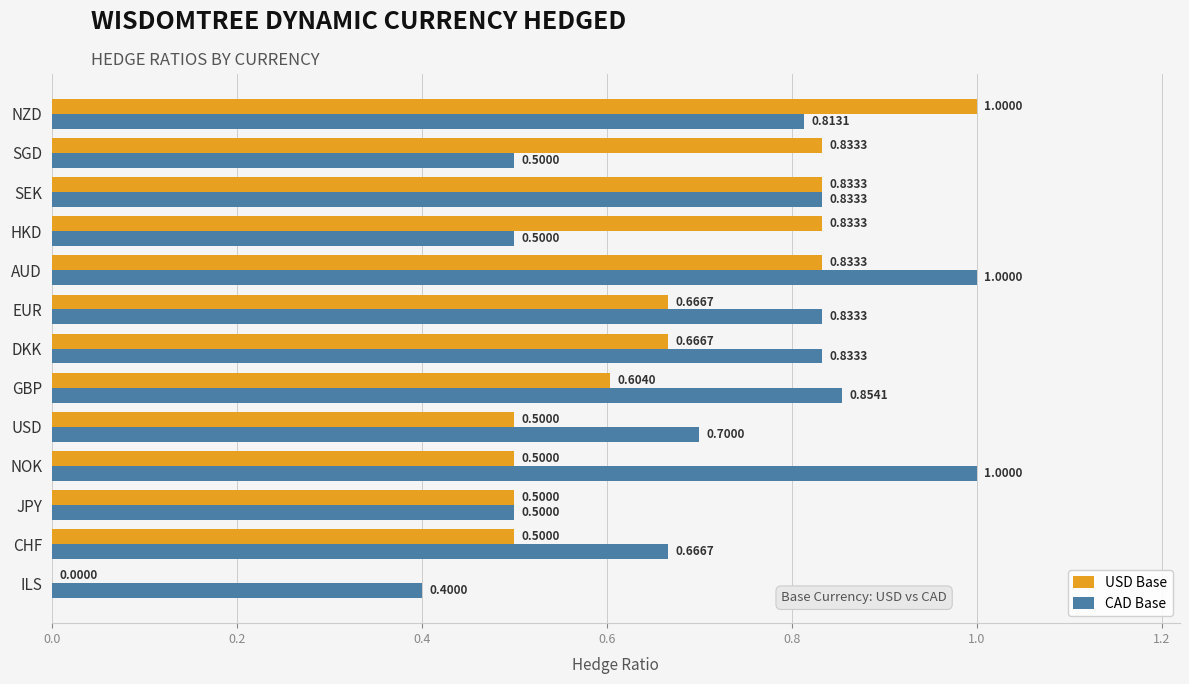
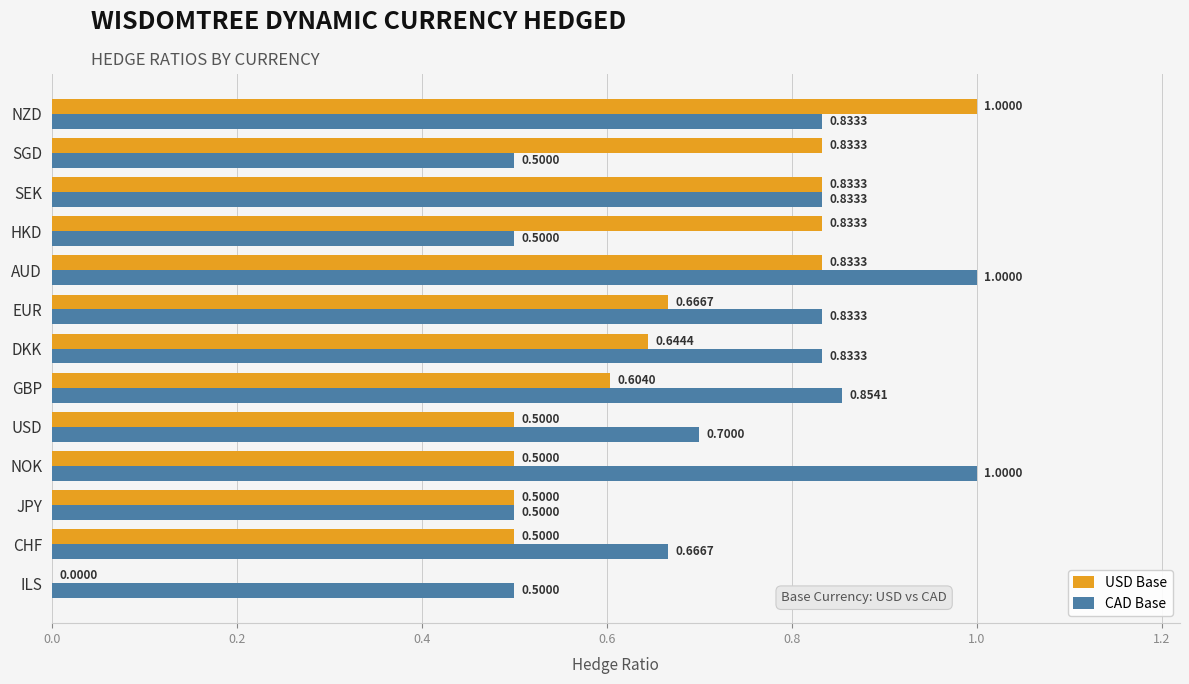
  {
    "USD Base": {
      "NZD": 1.0000,
      "SGD": 0.8333,
      "SEK": 0.8333,
      "HKD": 0.8333,
      "AUD": 0.8333,
      "EUR": 0.6667,
-     "DKK": 0.6667,
+     "DKK": 0.6444,
      "GBP": 0.6040,
      "USD": 0.5000,
      "NOK": 0.5000,
      "JPY": 0.5000,
      "CHF": 0.5000,
      "ILS": 0.0000
    },
    "CAD Base": {
-     "NZD": 0.8131,
+     "NZD": 0.8333,
      "SGD": 0.5000,
      "SEK": 0.8333,
      "HKD": 0.5000,
      "AUD": 1.0000,
      "EUR": 0.8333,
      "DKK": 0.8333,
      "GBP": 0.8541,
      "USD": 0.7000,
      "NOK": 1.0000,
      "JPY": 0.5000,
      "CHF": 0.6667,
-     "ILS": 0.4000
+     "ILS": 0.5000
    }
  }
